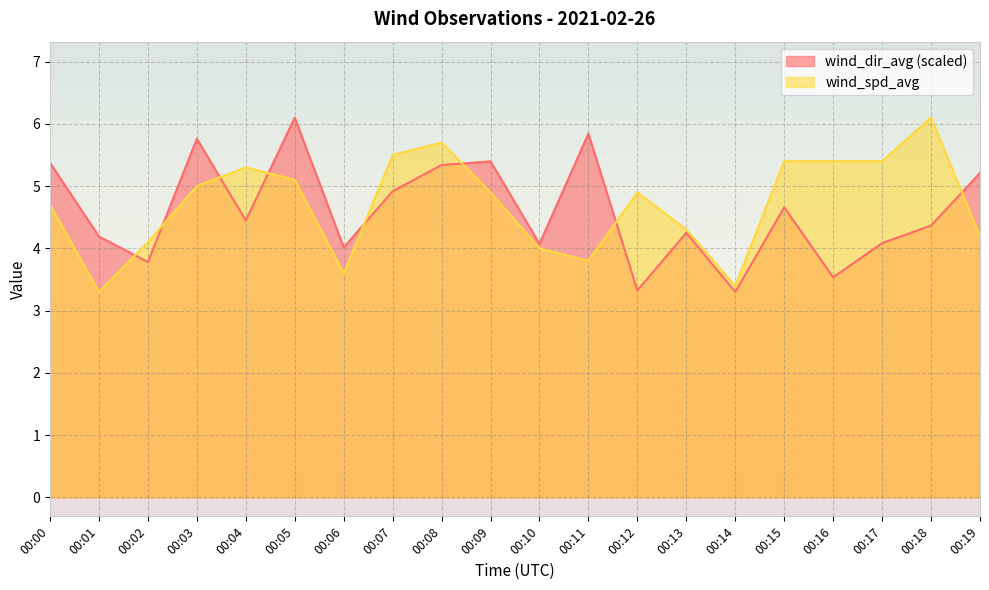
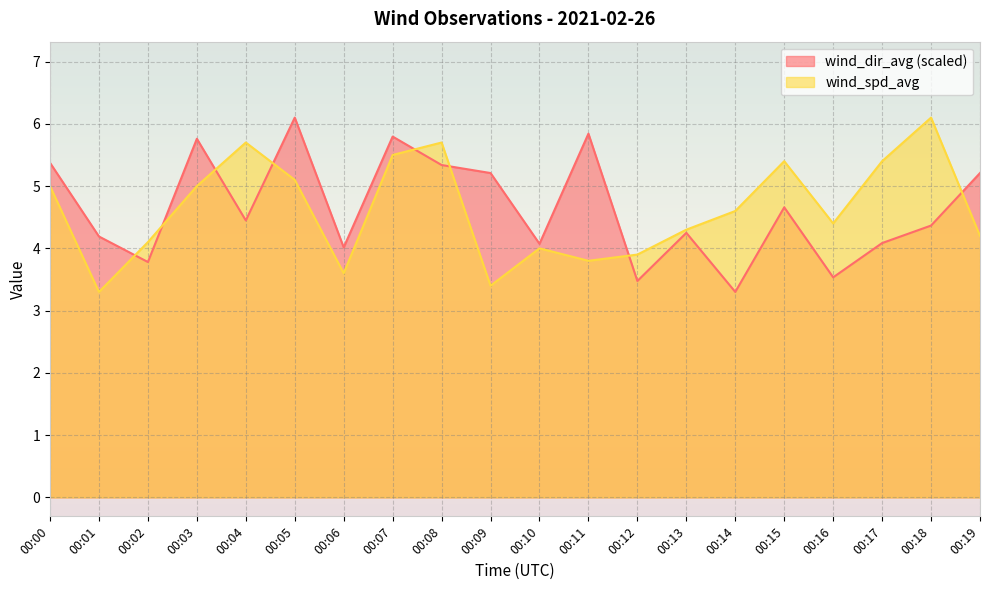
  {
    "wind_dir_avg (scaled)": {
      "00:00": 5.4,
      "00:01": 4.2,
      "00:02": 3.8,
      "00:03": 5.8,
      "00:04": 4.4,
      "00:05": 6.1,
      "00:06": 4.0,
-     "00:07": 4.9,
+     "00:07": 5.8,
      "00:08": 5.3,
-     "00:09": 5.4,
+     "00:09": 5.2,
      "00:10": 4.1,
      "00:11": 5.8,
-     "00:12": 3.3,
+     "00:12": 3.5,
      "00:13": 4.2,
      "00:14": 3.3,
      "00:15": 4.7,
      "00:16": 3.5,
      "00:17": 4.1,
      "00:18": 4.4,
      "00:19": 5.2
    },
    "wind_spd_avg": {
-     "00:00": 4.7,
+     "00:00": 5.0,
      "00:01": 3.3,
      "00:02": 4.1,
      "00:03": 5.0,
-     "00:04": 5.3,
+     "00:04": 5.7,
      "00:05": 5.1,
      "00:06": 3.6,
      "00:07": 5.5,
      "00:08": 5.7,
-     "00:09": 4.9,
+     "00:09": 3.4,
      "00:10": 4.0,
      "00:11": 3.8,
-     "00:12": 4.9,
+     "00:12": 3.9,
      "00:13": 4.3,
-     "00:14": 3.4,
+     "00:14": 4.6,
      "00:15": 5.4,
-     "00:16": 5.4,
+     "00:16": 4.4,
      "00:17": 5.4,
      "00:18": 6.1,
      "00:19": 4.2
    }
  }
